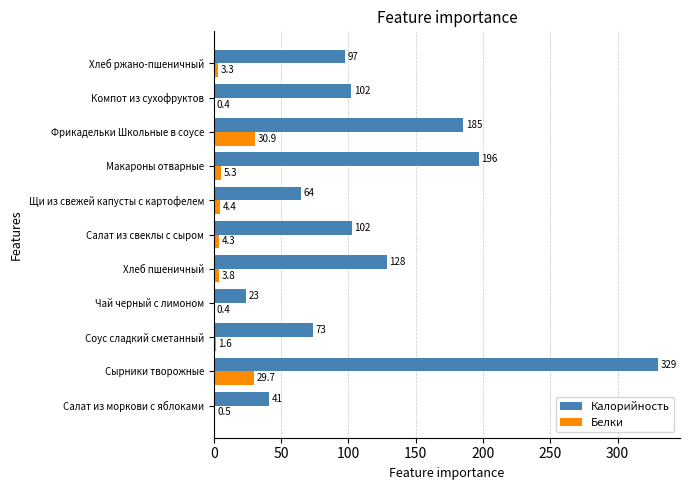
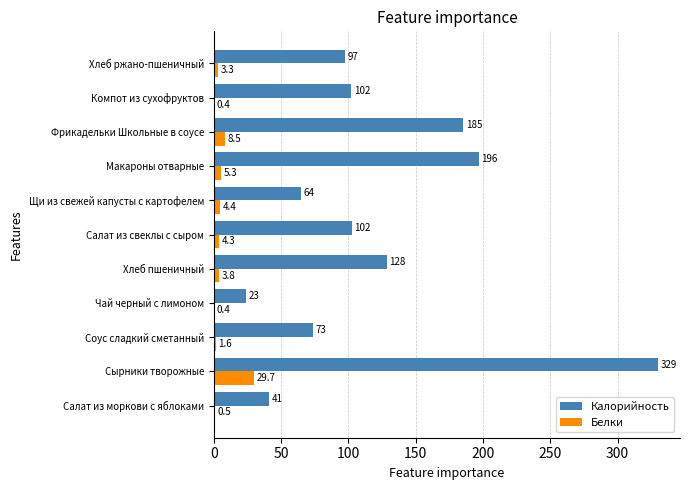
  {
    "Калорийность": {
      "Компот из сухофруктов": 102,
      "Фрикадельки Школьные в соусе": 185,
      "Хлеб пшеничный": 128,
      "Салат из моркови с яблоками": 41
    },
    "Белки": {
      "Хлеб ржано-пшеничный": 3.3,
      "Компот из сухофруктов": 0.4,
-     "Фрикадельки Школьные в соусе": 30.9,
+     "Фрикадельки Школьные в соусе": 8.5,
      "Макароны отварные": 5.3,
      "Щи из свежей капусты с картофелем": 4.4,
      "Салат из свеклы с сыром": 4.3,
      "Хлеб пшеничный": 3.8,
      "Чай черный с лимоном": 0.4,
      "Соус сладкий сметанный": 1.6,
      "Сырники творожные": 29.7,
      "Салат из моркови с яблоками": 0.5
    }
  }
